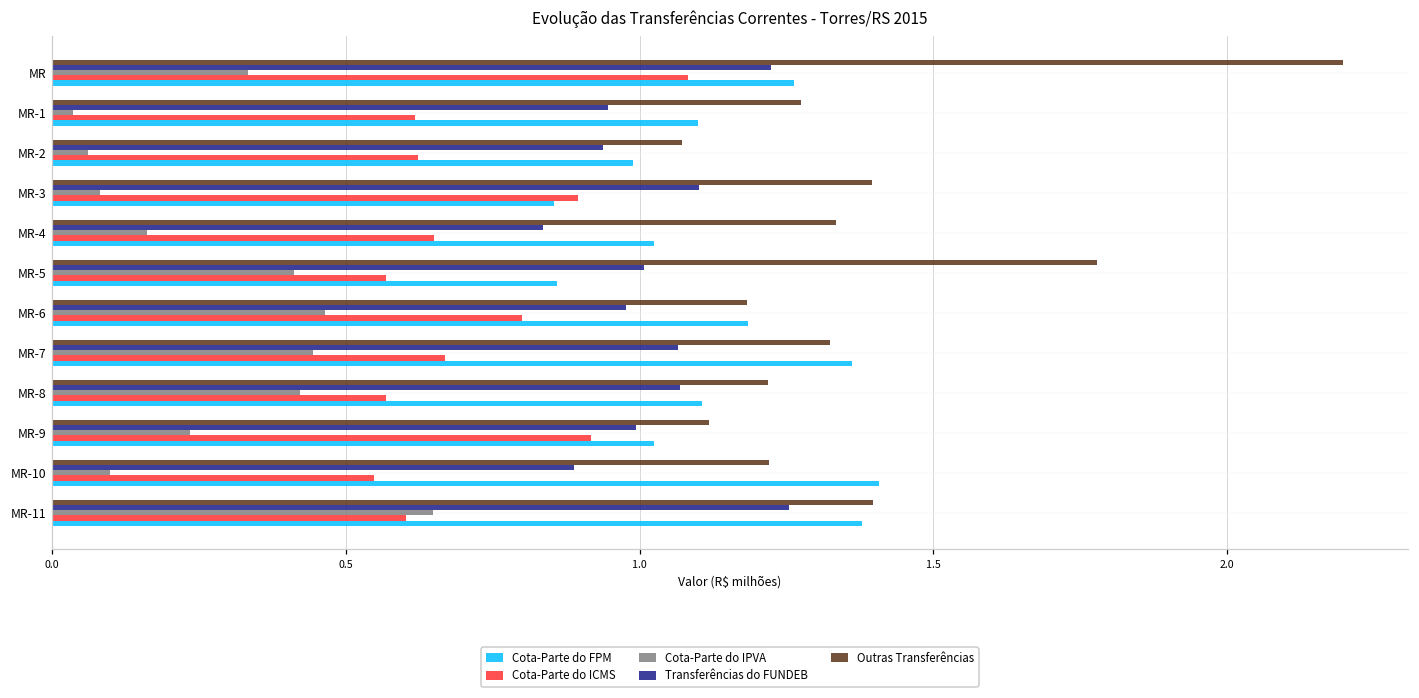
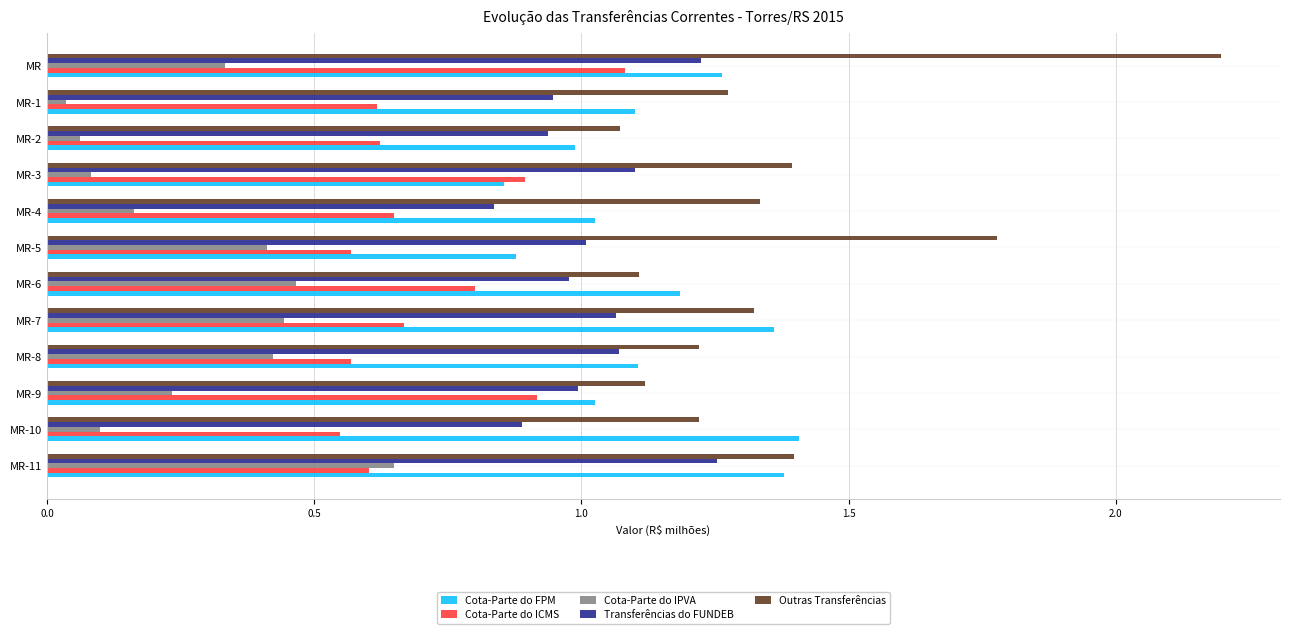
  {
    "Cota-Parte do FPM": {
      "MR": 1.26,
      "MR-1": 1.10,
      "MR-2": 0.99,
      "MR-3": 0.85,
      "MR-4": 1.03,
-     "MR-5": 0.86,
+     "MR-5": 0.88,
      "MR-6": 1.18,
      "MR-7": 1.36,
      "MR-8": 1.11,
      "MR-9": 1.03,
      "MR-10": 1.41,
      "MR-11": 1.38
    },
    "Cota-Parte do ICMS": {
      "MR": 1.08,
      "MR-1": 0.62,
      "MR-2": 0.62,
      "MR-3": 0.89,
      "MR-4": 0.65,
      "MR-5": 0.57,
      "MR-6": 0.80,
      "MR-7": 0.67,
      "MR-8": 0.57,
      "MR-9": 0.92,
      "MR-10": 0.55,
      "MR-11": 0.60
    },
    "Cota-Parte do IPVA": {
      "MR": 0.33,
      "MR-1": 0.04,
      "MR-2": 0.06,
      "MR-3": 0.08,
      "MR-4": 0.16,
      "MR-5": 0.41,
      "MR-6": 0.47,
      "MR-7": 0.44,
      "MR-8": 0.42,
      "MR-9": 0.23,
      "MR-10": 0.10,
      "MR-11": 0.65
    },
    "Transferências do FUNDEB": {
      "MR": 1.22,
      "MR-1": 0.95,
      "MR-2": 0.94,
      "MR-3": 1.10,
      "MR-4": 0.84,
      "MR-5": 1.01,
      "MR-6": 0.98,
      "MR-7": 1.06,
      "MR-8": 1.07,
      "MR-9": 0.99,
      "MR-10": 0.89,
      "MR-11": 1.25
    },
    "Outras Transferências": {
      "MR": 2.20,
      "MR-1": 1.27,
      "MR-2": 1.07,
      "MR-3": 1.39,
      "MR-4": 1.33,
      "MR-5": 1.78,
-     "MR-6": 1.18,
+     "MR-6": 1.11,
      "MR-7": 1.32,
      "MR-8": 1.22,
      "MR-9": 1.12,
      "MR-10": 1.22,
      "MR-11": 1.40
    }
  }
